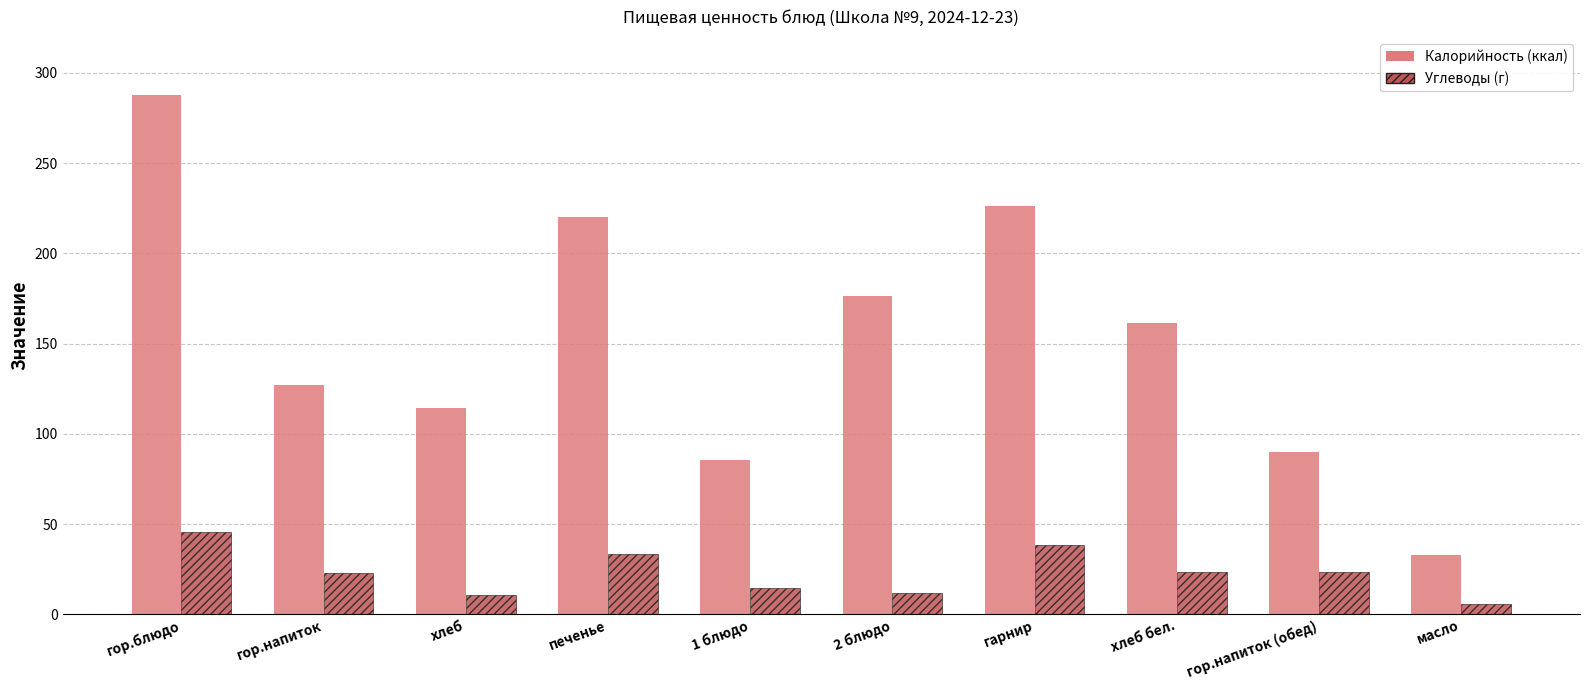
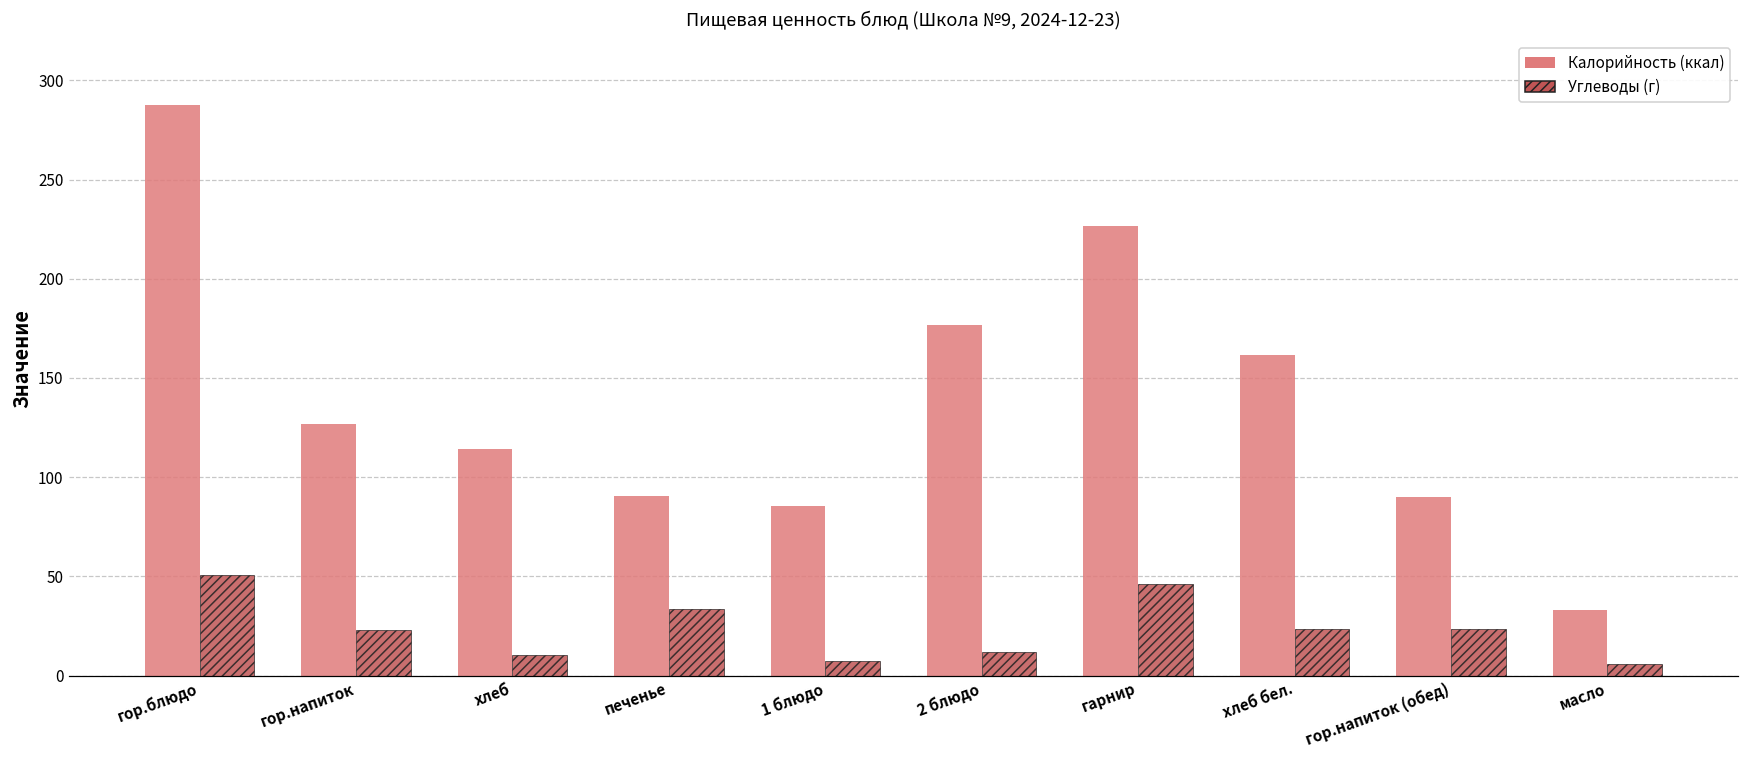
  {
    "Калорийность (ккал)": {
      "гор.блюдо": 288,
      "гор.напиток": 127,
      "хлеб": 114,
-     "печенье": 220,
+     "печенье": 90,
      "1 блюдо": 86,
      "2 блюдо": 177,
      "гарнир": 226,
      "хлеб бел.": 161,
      "гор.напиток (обед)": 90,
      "масло": 33
    },
    "Углеводы (г)": {
-     "гор.блюдо": 45,
+     "гор.блюдо": 51,
      "гор.напиток": 23,
      "хлеб": 11,
      "печенье": 34,
-     "1 блюдо": 15,
+     "1 блюдо": 8,
      "2 блюдо": 12,
-     "гарнир": 38,
+     "гарнир": 46,
      "хлеб бел.": 24,
      "гор.напиток (обед)": 24,
      "масло": 6
    }
  }
